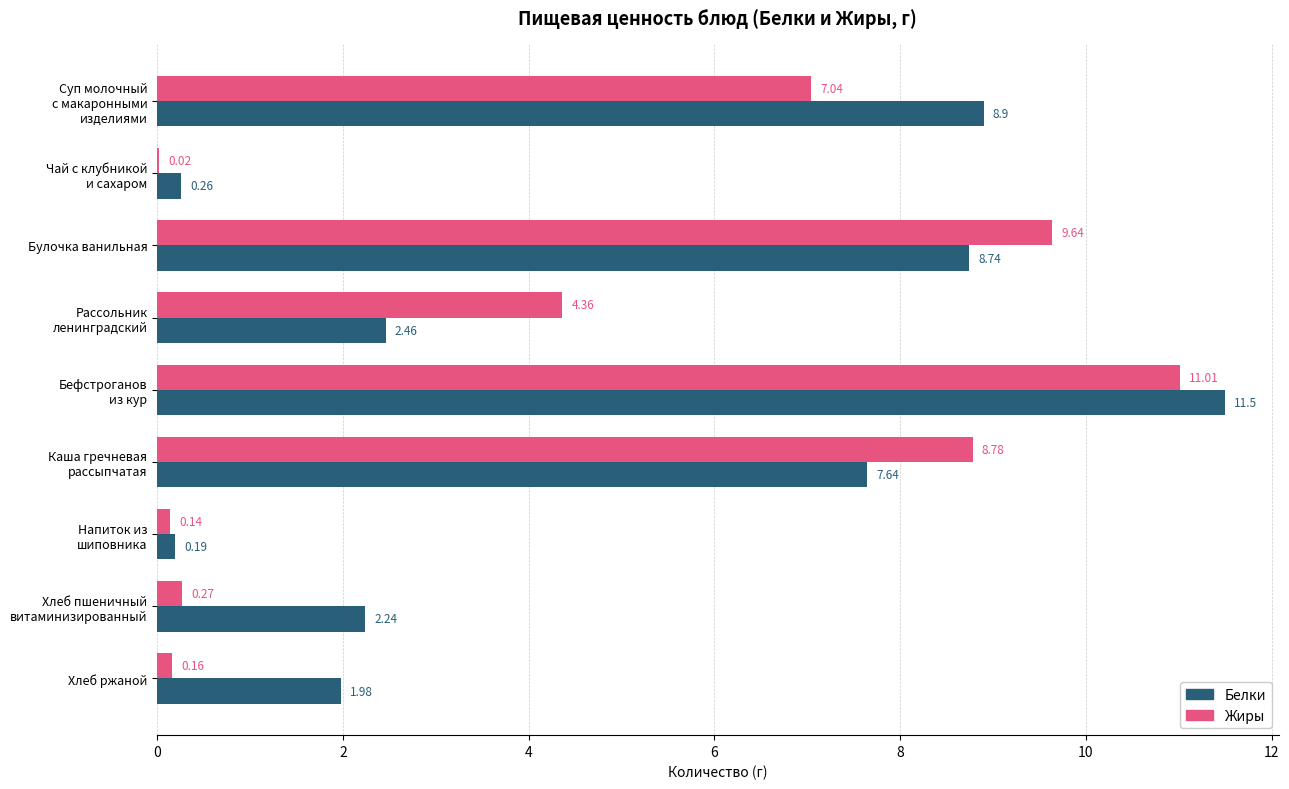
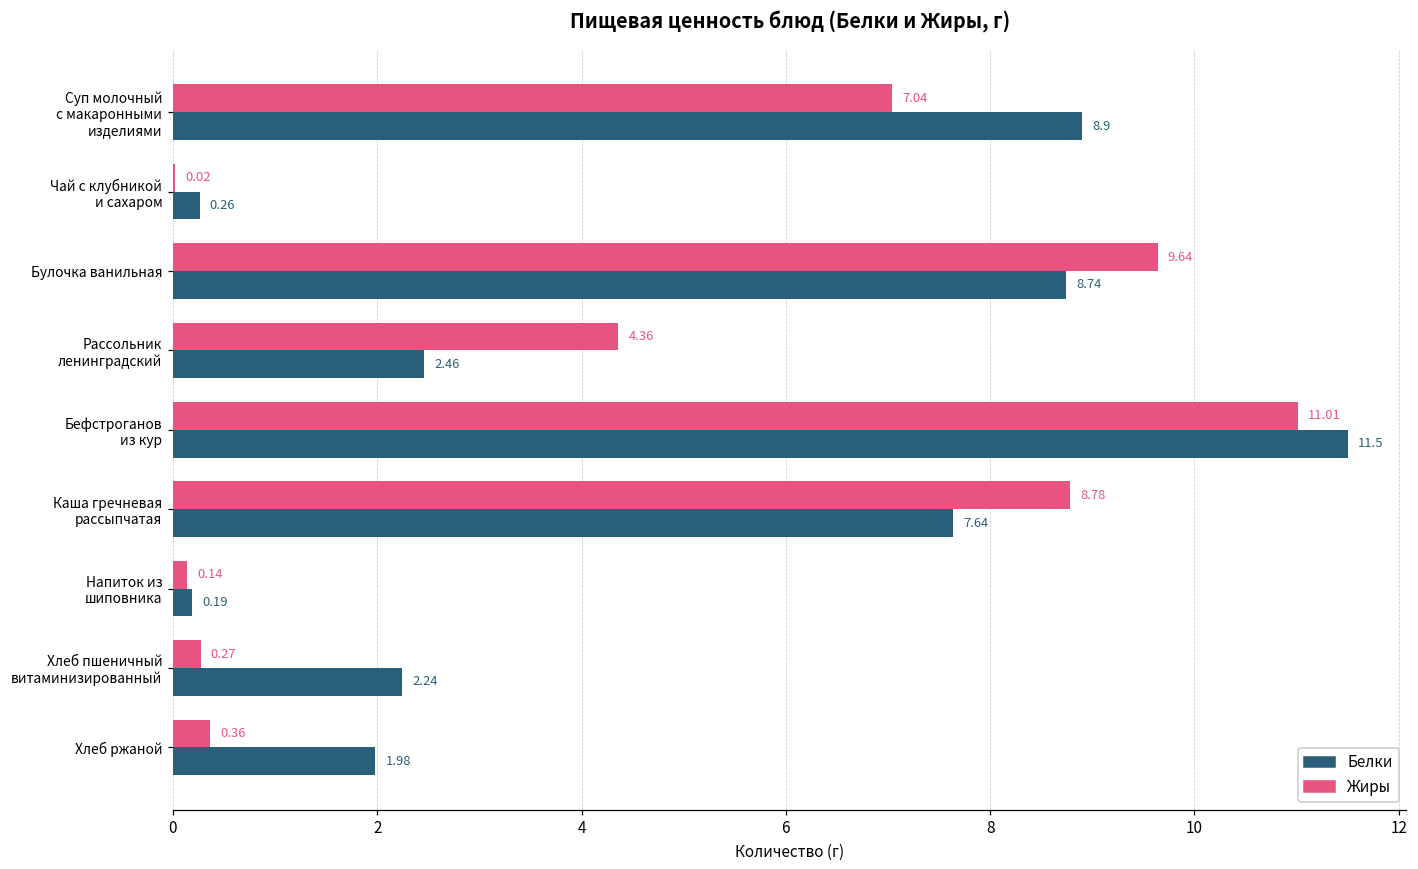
  {
    "Белки": {
      "Суп молочный с макаронными изделиями": 8.9,
      "Чай с клубникой и сахаром": 0.26,
      "Булочка ванильная": 8.74,
      "Рассольник ленинградский": 2.46,
      "Бефстроганов из кур": 11.5,
      "Каша гречневая рассыпчатая": 7.64,
      "Напиток из шиповника": 0.19,
      "Хлеб пшеничный витаминизированный": 2.24,
      "Хлеб ржаной": 1.98
    },
    "Жиры": {
      "Суп молочный с макаронными изделиями": 7.04,
      "Чай с клубникой и сахаром": 0.02,
      "Булочка ванильная": 9.64,
      "Рассольник ленинградский": 4.36,
      "Бефстроганов из кур": 11.01,
      "Каша гречневая рассыпчатая": 8.78,
      "Напиток из шиповника": 0.14,
      "Хлеб пшеничный витаминизированный": 0.27,
-     "Хлеб ржаной": 0.16
+     "Хлеб ржаной": 0.36
    }
  }
